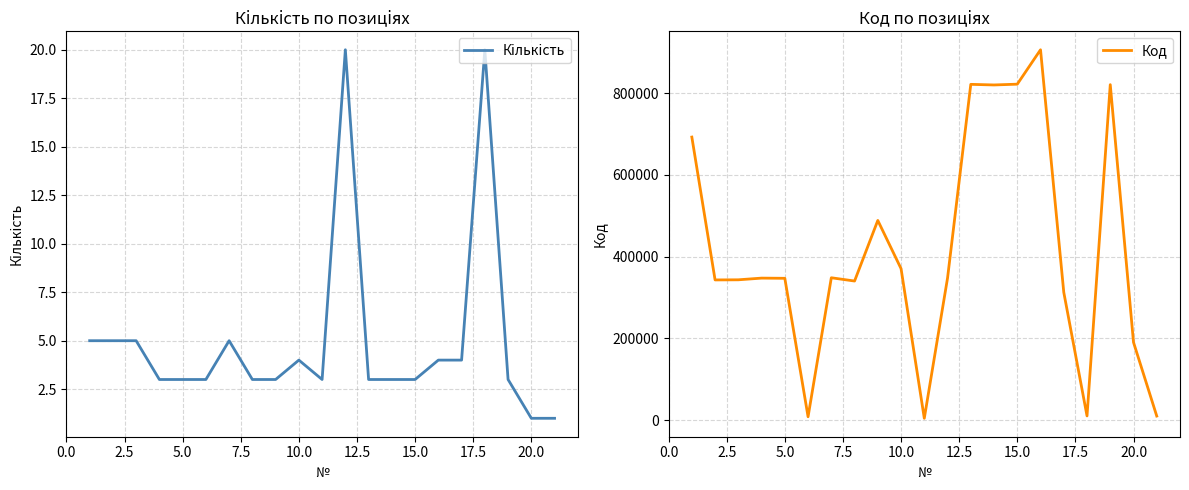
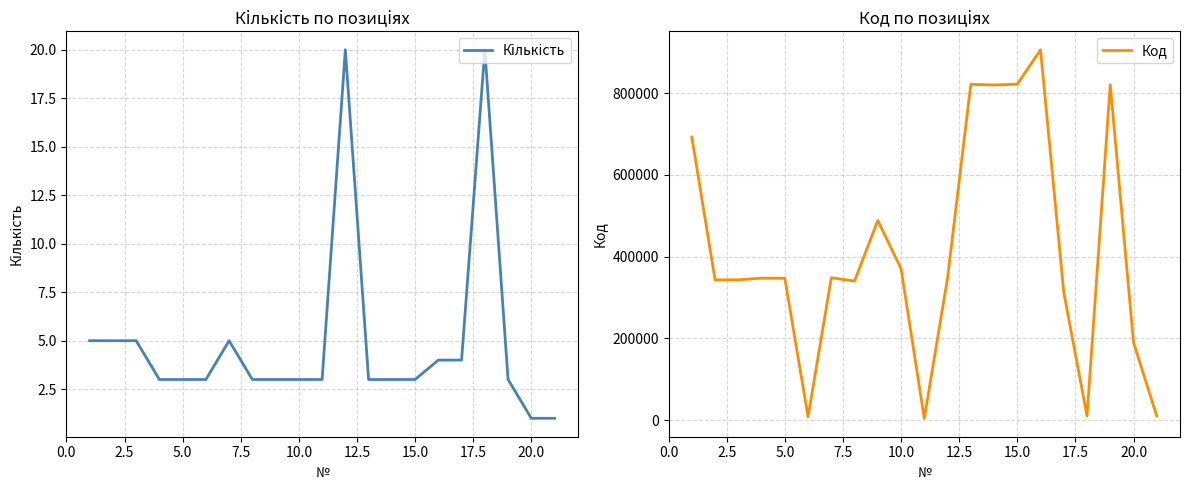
  {
    "Кількість по позиціях": {
      "5.0": 3,
-     "10.0": 4,
+     "10.0": 3,
      "15.0": 3,
      "20.0": 1
    },
    "Код по позиціях": {
      "5.0": 350000,
      "10.0": 370000,
      "15.0": 820000,
      "20.0": 190000
    }
  }
